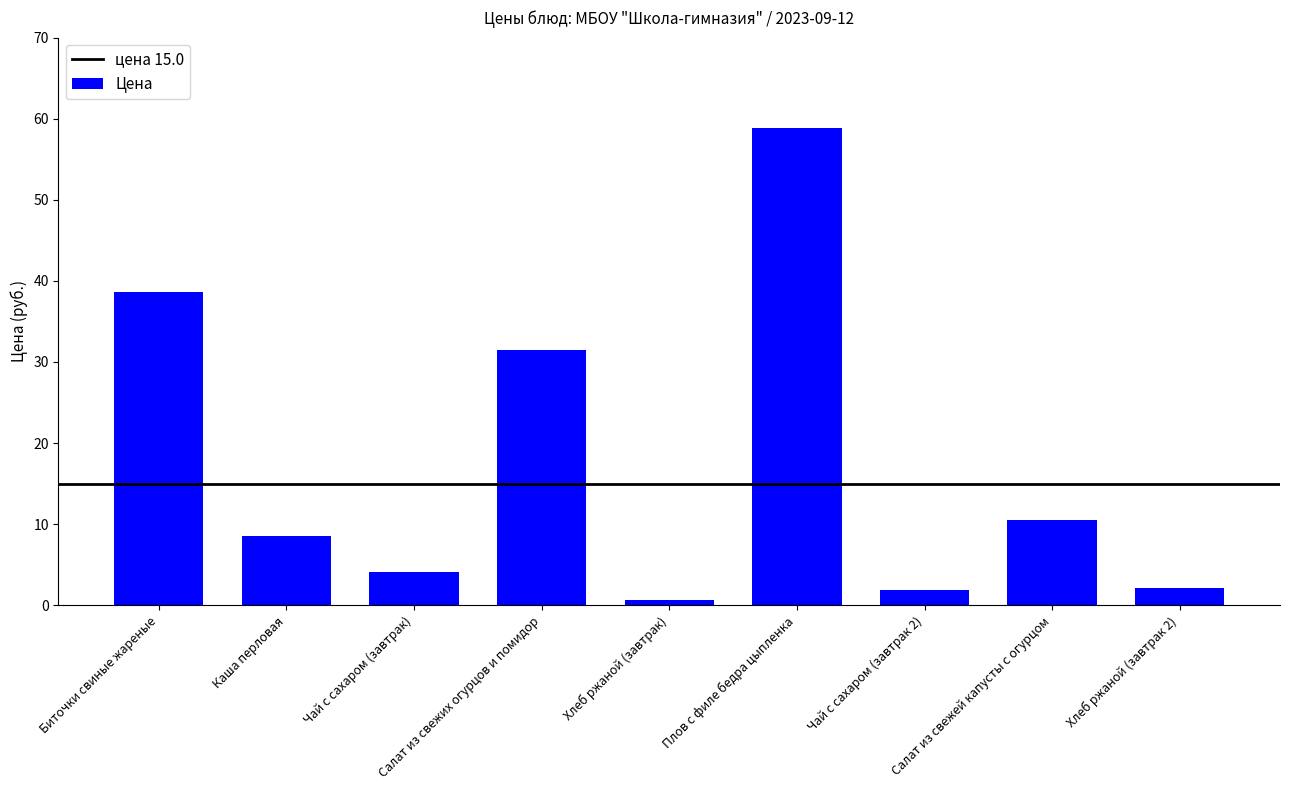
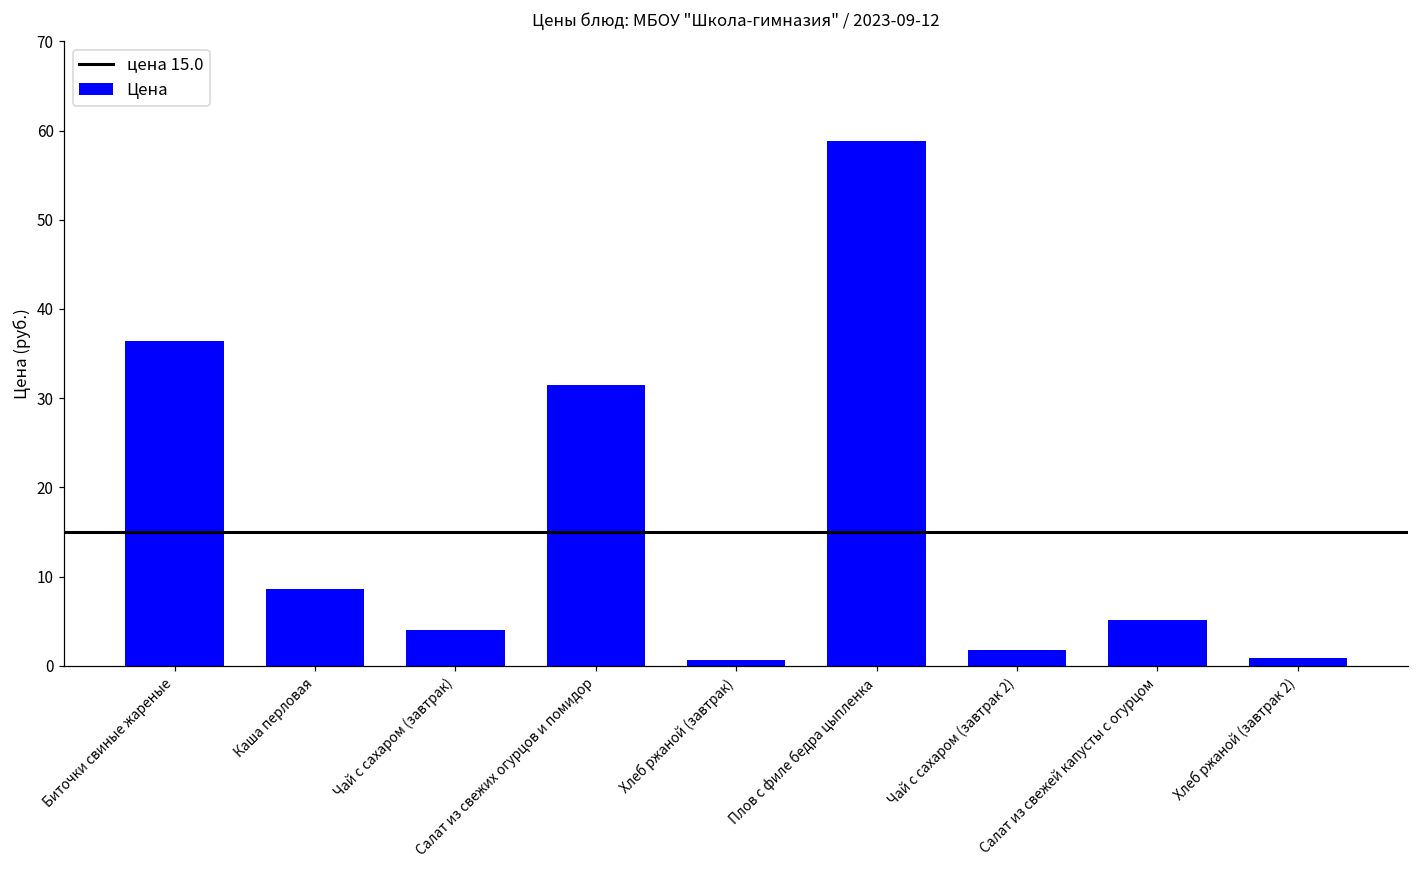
  {
-   "Биточки свиные жареные": 39,
+   "Биточки свиные жареные": 36,
    "Каша перловая": 9,
    "Чай с сахаром (завтрак)": 4,
    "Салат из свежих огурцов и помидор": 32,
    "Хлеб ржаной (завтрак)": 1,
    "Плов с филе бедра цыпленка": 59,
    "Чай с сахаром (завтрак 2)": 2,
-   "Салат из свежей капусты с огурцом": 10,
-   "Хлеб ржаной (завтрак 2)": 2
+   "Салат из свежей капусты с огурцом": 5,
+   "Хлеб ржаной (завтрак 2)": 1
  }
